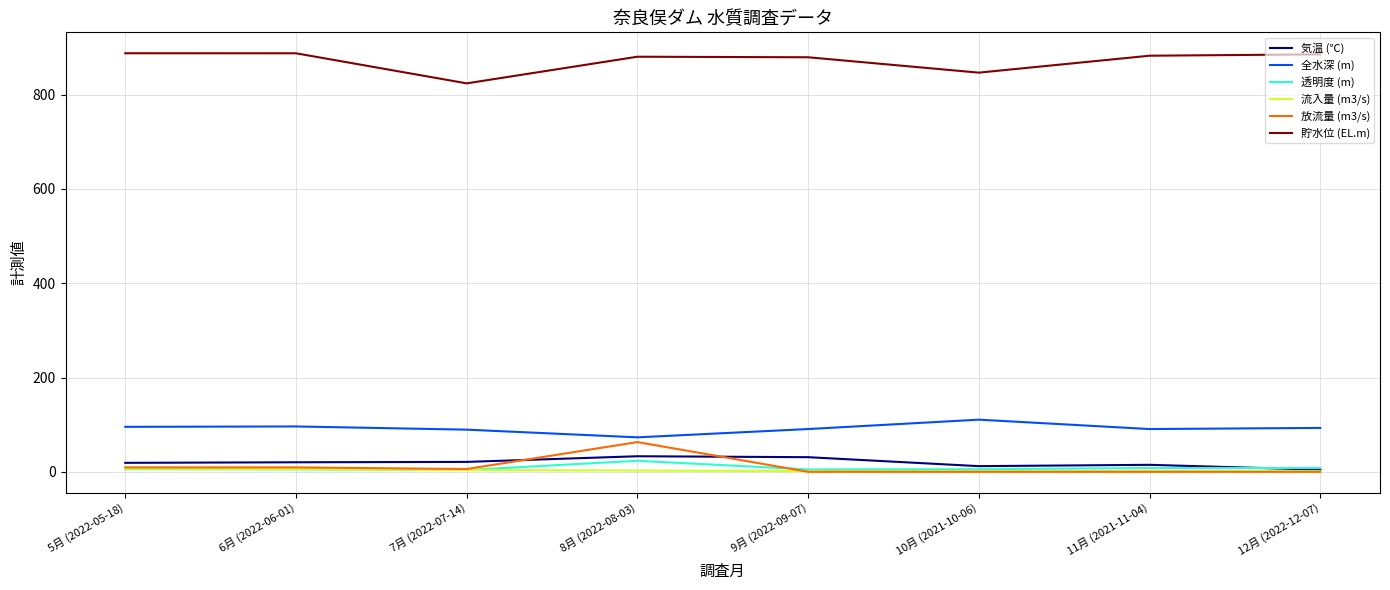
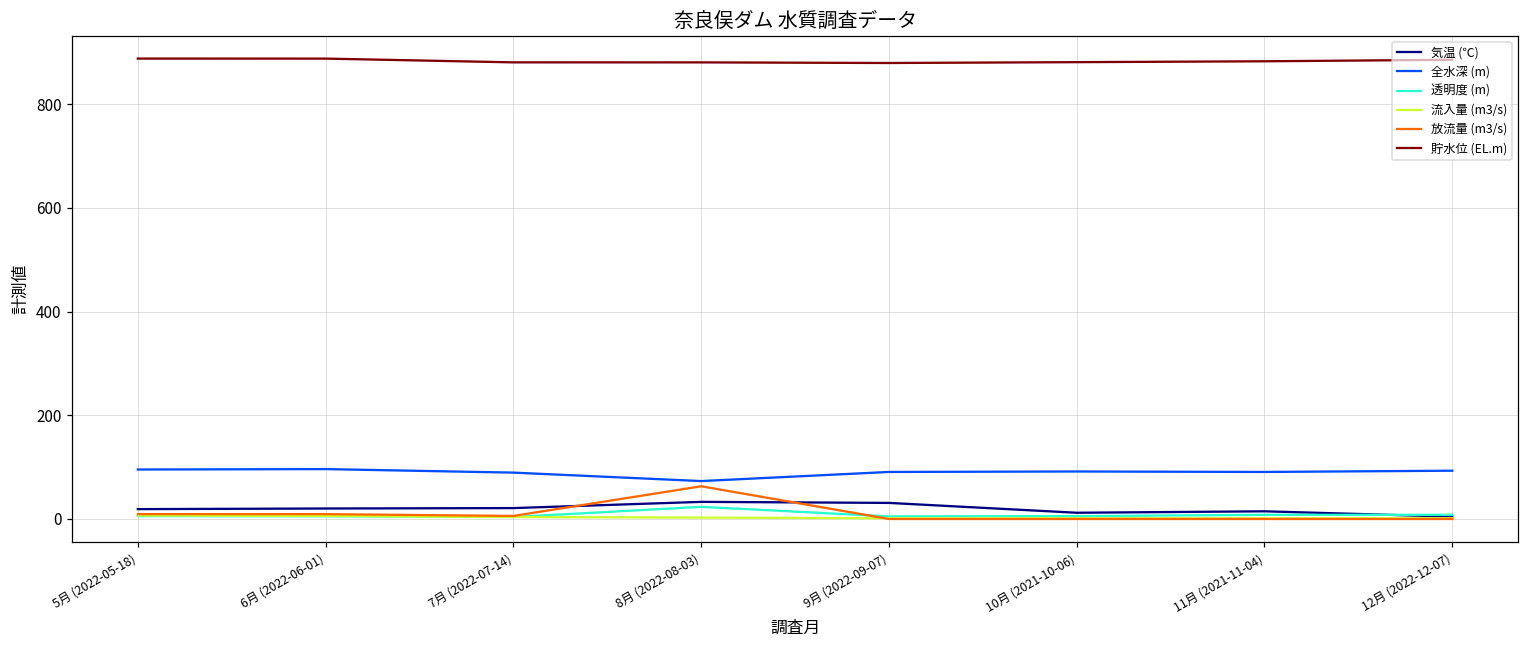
  {
    "気温 (℃)": {
      "5月 (2022-05-18)": 20,
      "6月 (2022-06-01)": 20,
      "7月 (2022-07-14)": 20,
      "8月 (2022-08-03)": 30,
      "9月 (2022-09-07)": 30,
      "10月 (2021-10-06)": 10,
      "11月 (2021-11-04)": 10
    },
    "全水深 (m)": {
      "5月 (2022-05-18)": 100,
      "6月 (2022-06-01)": 100,
      "7月 (2022-07-14)": 90,
      "8月 (2022-08-03)": 70,
      "9月 (2022-09-07)": 90,
-     "10月 (2021-10-06)": 110,
+     "10月 (2021-10-06)": 90,
      "11月 (2021-11-04)": 90,
      "12月 (2022-12-07)": 90
    },
    "透明度 (m)": {
      "8月 (2022-08-03)": 20,
      "11月 (2021-11-04)": 10
    },
    "流入量 (m3/s)": {
      "8月 (2022-08-03)": 0
    },
    "放流量 (m3/s)": {
      "8月 (2022-08-03)": 60
    },
    "貯水位 (EL.m)": {
      "5月 (2022-05-18)": 890,
      "6月 (2022-06-01)": 890,
-     "7月 (2022-07-14)": 820,
+     "7月 (2022-07-14)": 880,
      "8月 (2022-08-03)": 880,
      "9月 (2022-09-07)": 880,
-     "10月 (2021-10-06)": 850,
+     "10月 (2021-10-06)": 880,
      "11月 (2021-11-04)": 880
    }
  }
